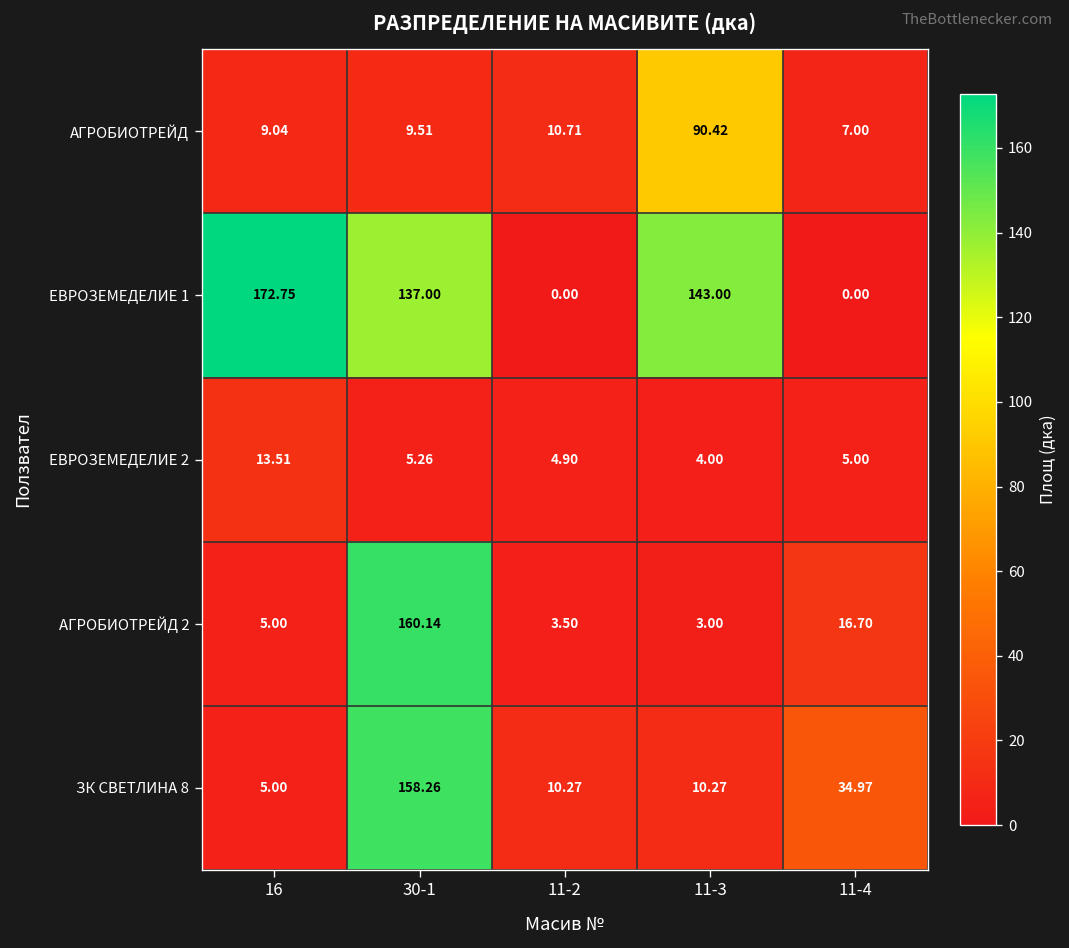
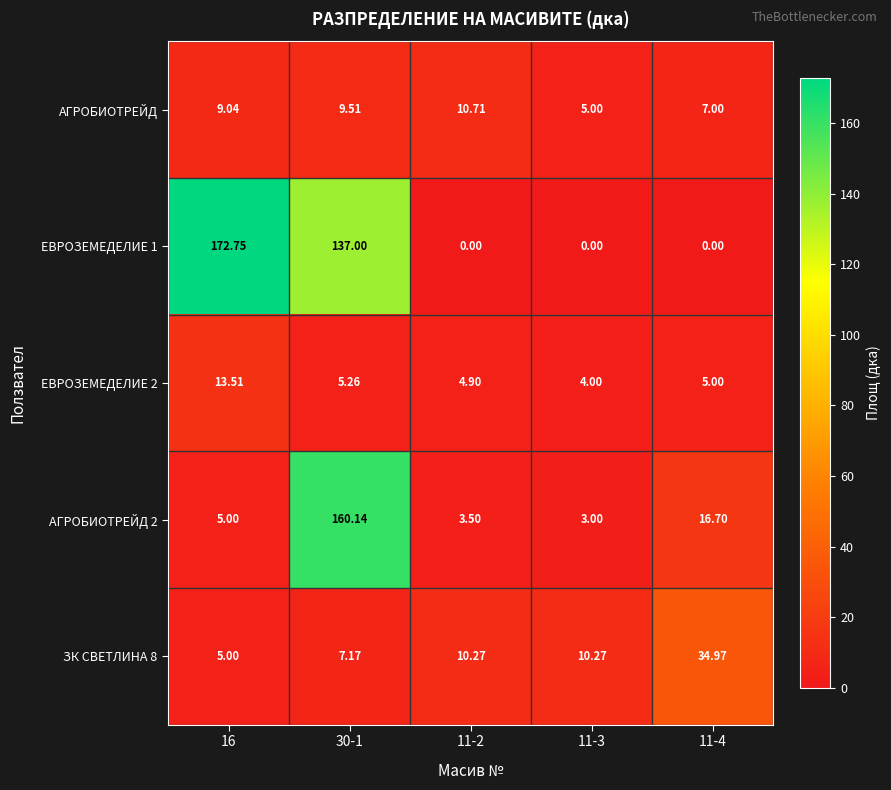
  {
    "АГРОБИОТРЕЙД": {
      "16": 9.04,
      "30-1": 9.51,
      "11-2": 10.71,
-     "11-3": 90.42,
+     "11-3": 5.00,
      "11-4": 7.00
    },
    "ЕВРОЗЕМЕДЕЛИЕ 1": {
      "16": 172.75,
      "30-1": 137.00,
      "11-2": 0.00,
-     "11-3": 143.00,
+     "11-3": 0.00,
      "11-4": 0.00
    },
    "ЕВРОЗЕМЕДЕЛИЕ 2": {
      "16": 13.51,
      "30-1": 5.26,
      "11-2": 4.90,
      "11-3": 4.00,
      "11-4": 5.00
    },
    "АГРОБИОТРЕЙД 2": {
      "16": 5.00,
      "30-1": 160.14,
      "11-2": 3.50,
      "11-3": 3.00,
      "11-4": 16.70
    },
    "ЗК СВЕТЛИНА 8": {
      "16": 5.00,
-     "30-1": 158.26,
+     "30-1": 7.17,
      "11-2": 10.27,
      "11-3": 10.27,
      "11-4": 34.97
    }
  }
